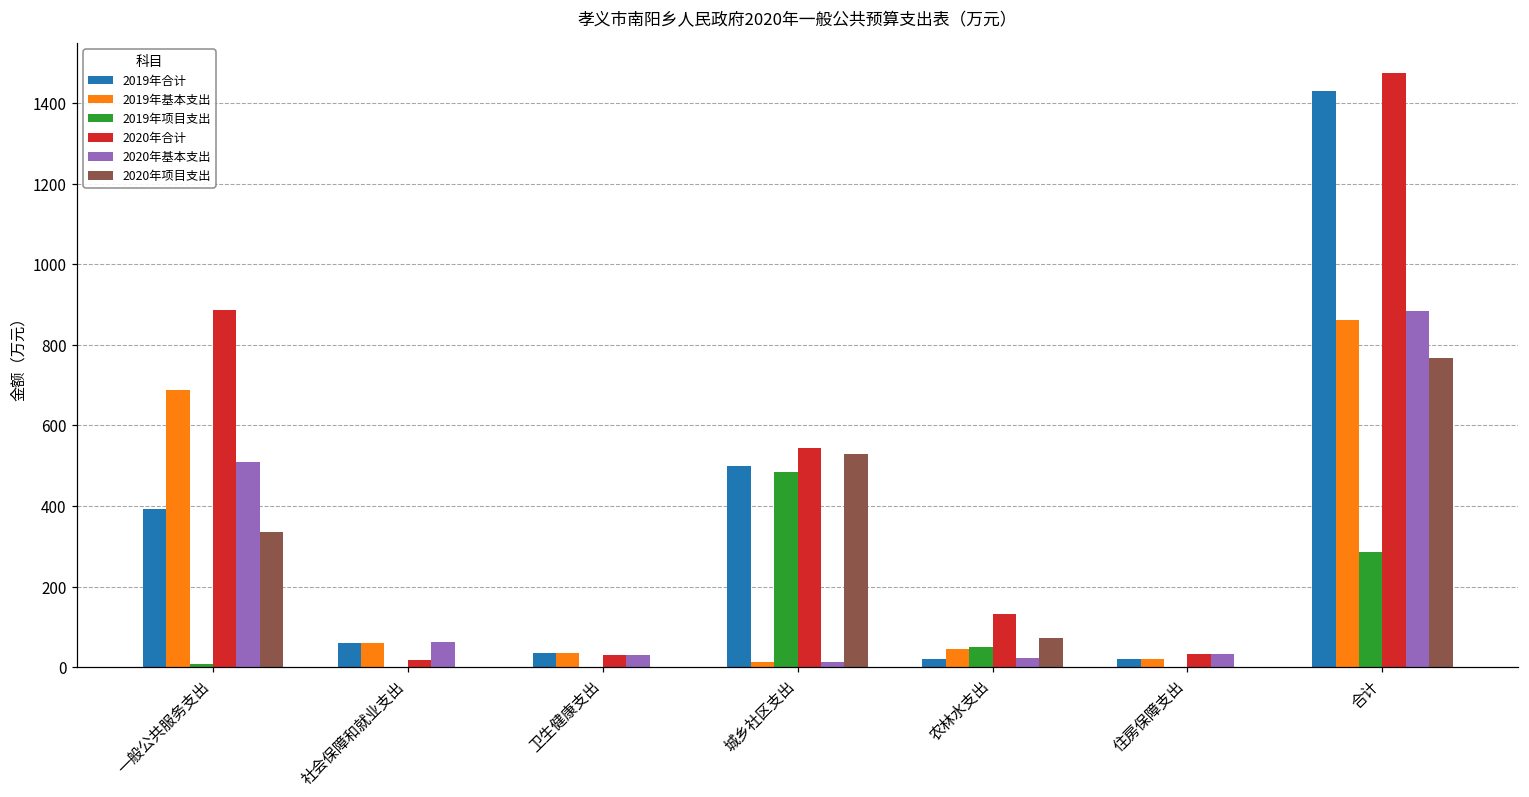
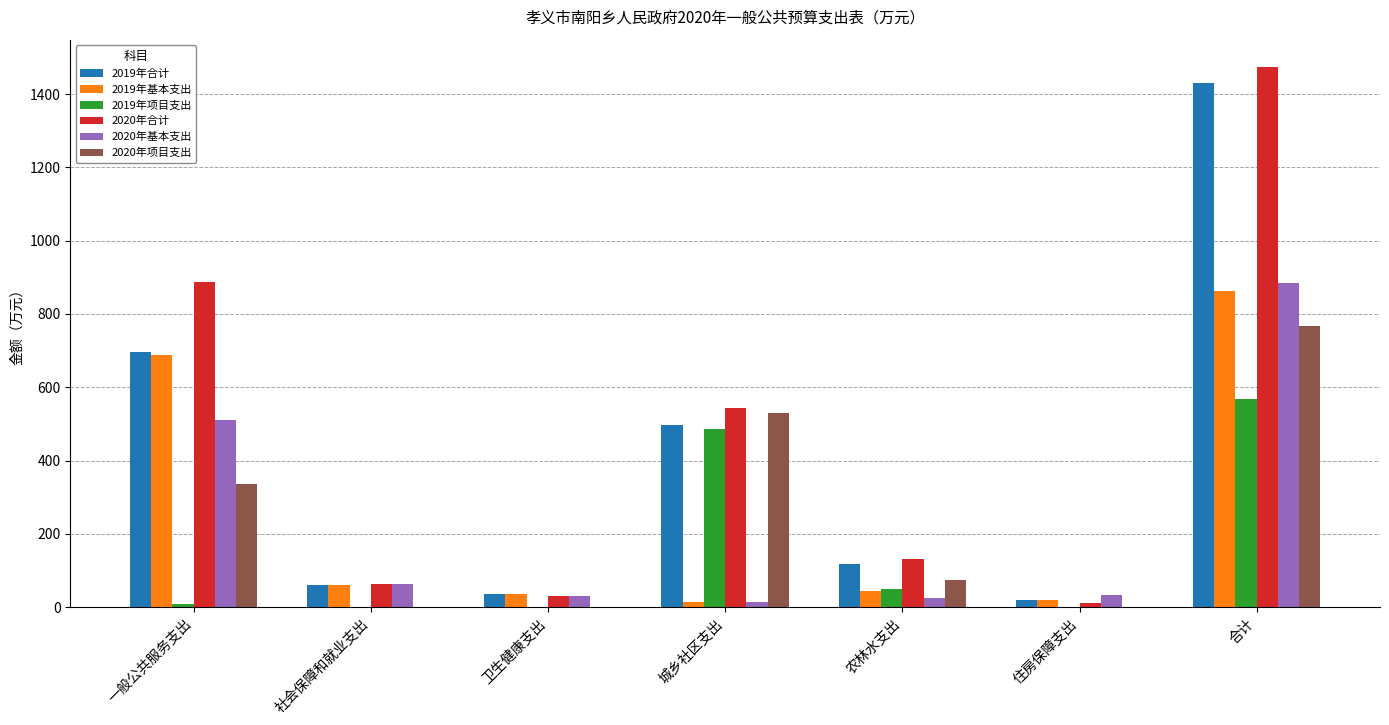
  {
    "2019年合计": {
-     "一般公共服务支出": 390,
+     "一般公共服务支出": 700,
      "社会保障和就业支出": 60,
      "卫生健康支出": 40,
      "城乡社区支出": 500,
-     "农林水支出": 20,
+     "农林水支出": 120,
      "住房保障支出": 20,
      "合计": 1430
    },
    "2019年基本支出": {
      "一般公共服务支出": 690,
      "社会保障和就业支出": 60,
      "卫生健康支出": 30,
      "城乡社区支出": 10,
      "农林水支出": 40,
      "住房保障支出": 20,
      "合计": 860
    },
    "2019年项目支出": {
      "一般公共服务支出": 10,
      "社会保障和就业支出": 0,
      "城乡社区支出": 490,
      "农林水支出": 50,
      "住房保障支出": 0,
-     "合计": 290
+     "合计": 570
    },
    "2020年合计": {
      "一般公共服务支出": 890,
-     "社会保障和就业支出": 20,
+     "社会保障和就业支出": 60,
      "卫生健康支出": 30,
      "城乡社区支出": 540,
      "农林水支出": 130,
-     "住房保障支出": 30,
+     "住房保障支出": 10,
      "合计": 1470
    },
    "2020年基本支出": {
      "一般公共服务支出": 510,
      "社会保障和就业支出": 60,
      "卫生健康支出": 30,
      "城乡社区支出": 10,
      "农林水支出": 20,
      "住房保障支出": 30,
      "合计": 880
    },
    "2020年项目支出": {
      "一般公共服务支出": 340,
      "社会保障和就业支出": 0,
      "城乡社区支出": 530,
      "农林水支出": 70,
      "住房保障支出": 0,
      "合计": 770
    }
  }
